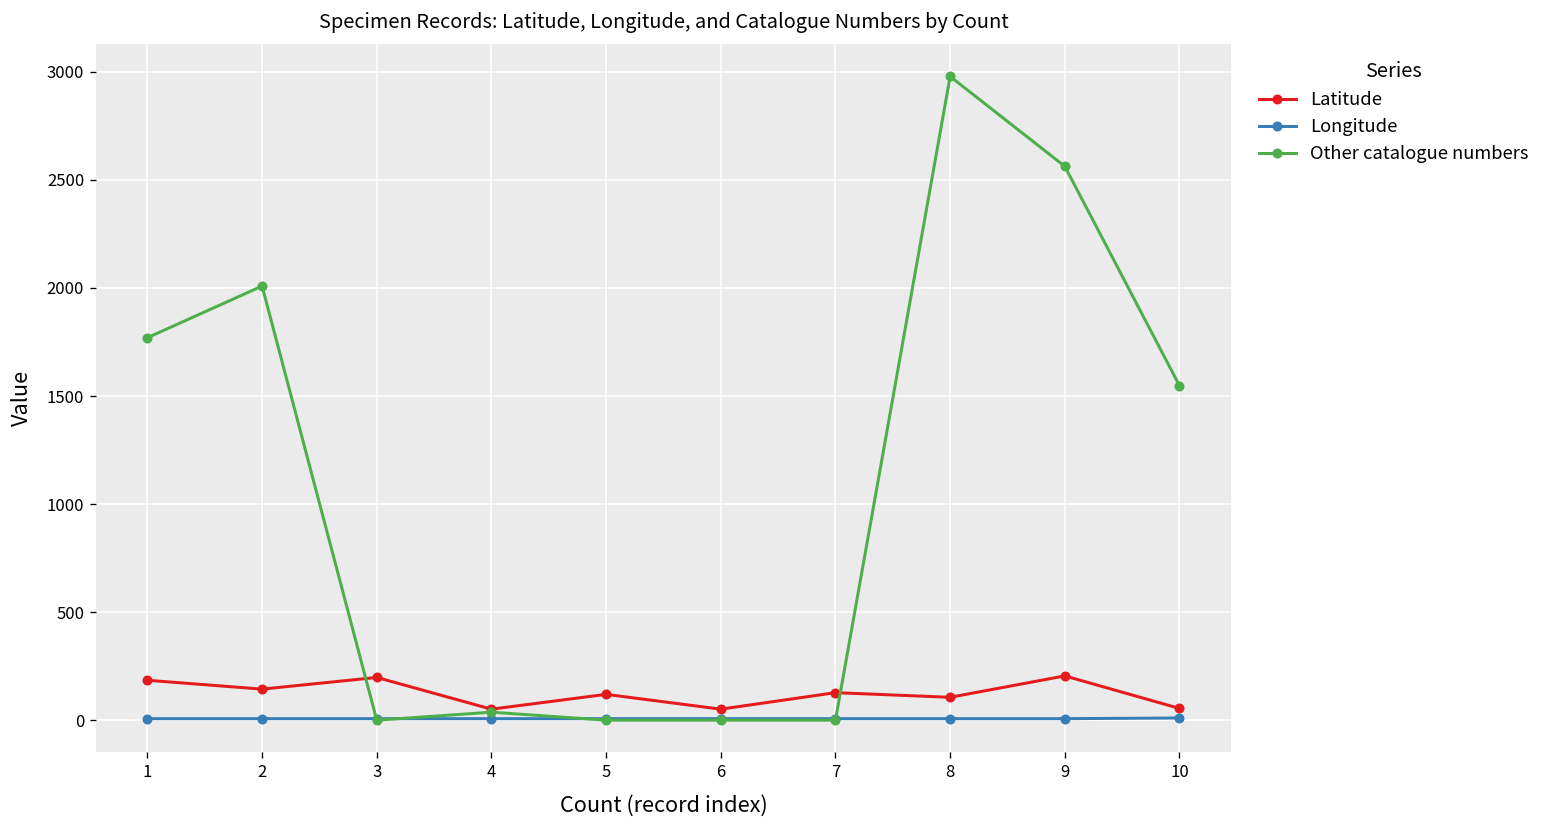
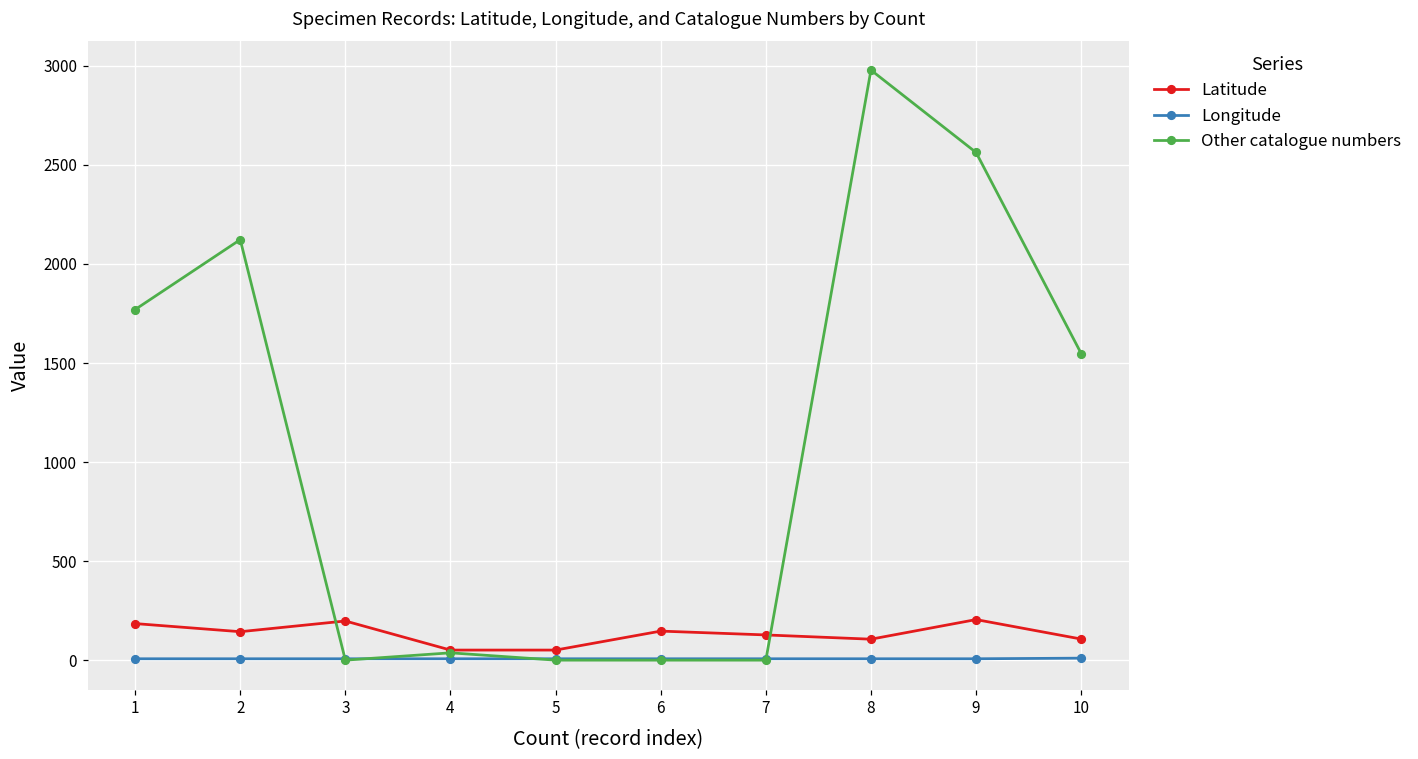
  {
    "Latitude": {
      "1": 180,
      "2": 140,
      "3": 200,
-     "5": 120,
-     "6": 50,
+     "5": 50,
+     "6": 150,
      "7": 130,
      "8": 110,
      "9": 200,
-     "10": 50
+     "10": 110
    },
    "Longitude": {
      "1": 10,
      "2": 10,
      "4": 10,
      "8": 10,
      "9": 10,
      "10": 10
    },
    "Other catalogue numbers": {
      "1": 1770,
-     "2": 2010,
+     "2": 2120,
      "8": 2980,
      "9": 2560,
      "10": 1550
    }
  }
